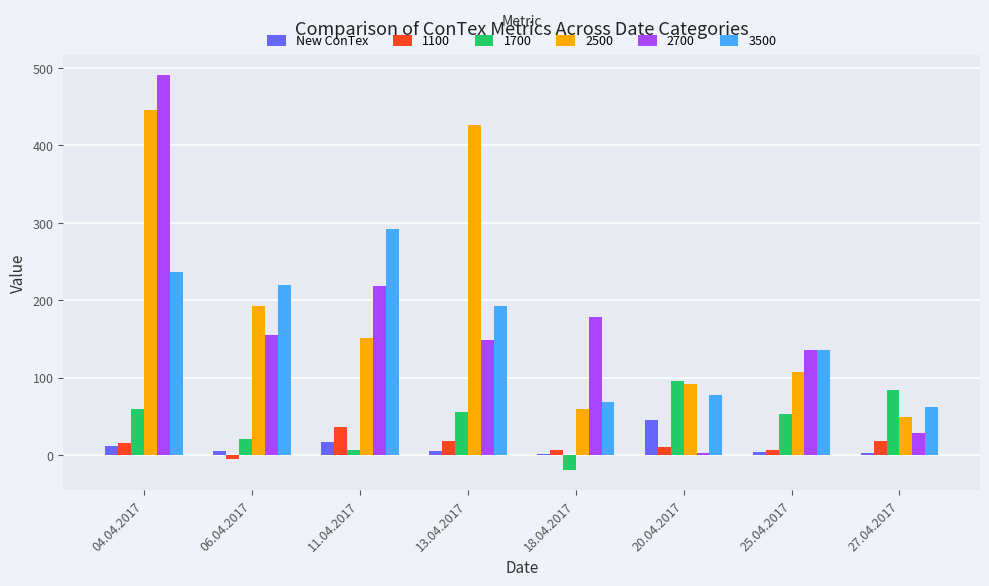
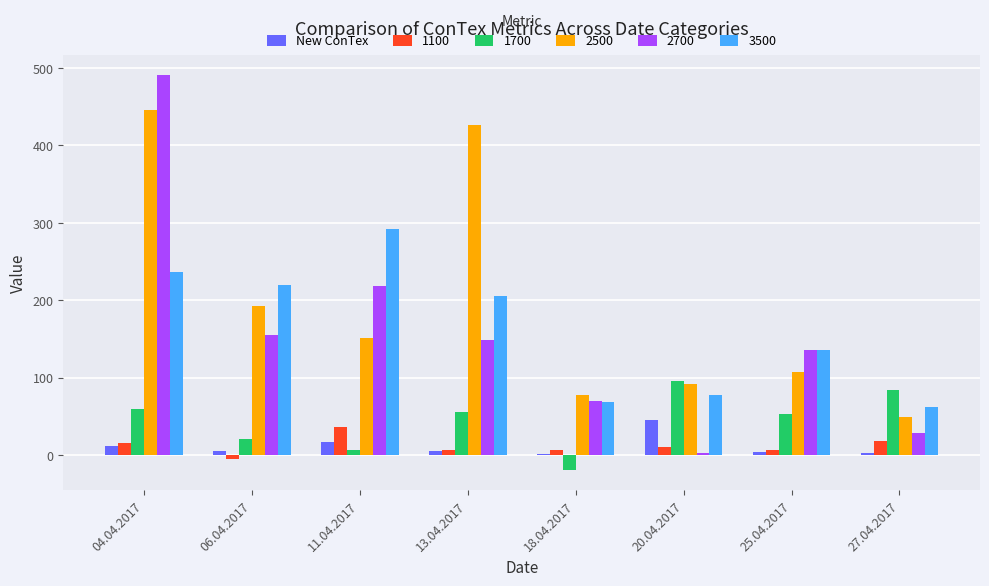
  {
    "New ConTex": {
      "04.04.2017": 10,
      "06.04.2017": 10,
      "11.04.2017": 20,
      "13.04.2017": 10,
      "20.04.2017": 50,
      "25.04.2017": 0
    },
    "1100": {
      "04.04.2017": 20,
      "06.04.2017": -10,
      "11.04.2017": 40,
-     "13.04.2017": 20,
+     "13.04.2017": 10,
      "18.04.2017": 10,
      "20.04.2017": 10,
      "25.04.2017": 10,
      "27.04.2017": 20
    },
    "1700": {
      "04.04.2017": 60,
      "06.04.2017": 20,
      "11.04.2017": 10,
      "13.04.2017": 60,
      "18.04.2017": -20,
      "20.04.2017": 100,
      "25.04.2017": 50,
      "27.04.2017": 80
    },
    "2500": {
      "04.04.2017": 450,
      "06.04.2017": 190,
      "11.04.2017": 150,
      "13.04.2017": 430,
-     "18.04.2017": 60,
+     "18.04.2017": 80,
      "20.04.2017": 90,
      "25.04.2017": 110,
      "27.04.2017": 50
    },
    "2700": {
      "04.04.2017": 490,
      "06.04.2017": 160,
      "11.04.2017": 220,
      "13.04.2017": 150,
-     "18.04.2017": 180,
+     "18.04.2017": 70,
      "25.04.2017": 140,
      "27.04.2017": 30
    },
    "3500": {
      "04.04.2017": 240,
      "06.04.2017": 220,
      "11.04.2017": 290,
-     "13.04.2017": 190,
+     "13.04.2017": 210,
      "18.04.2017": 70,
      "20.04.2017": 80,
      "25.04.2017": 140,
      "27.04.2017": 60
    }
  }
